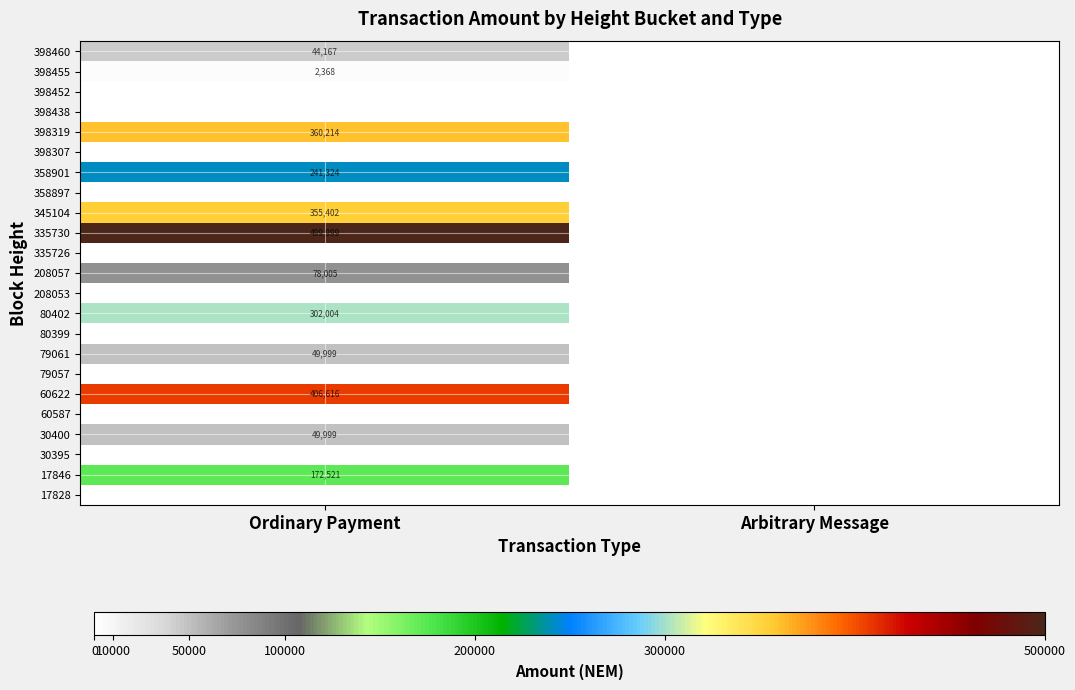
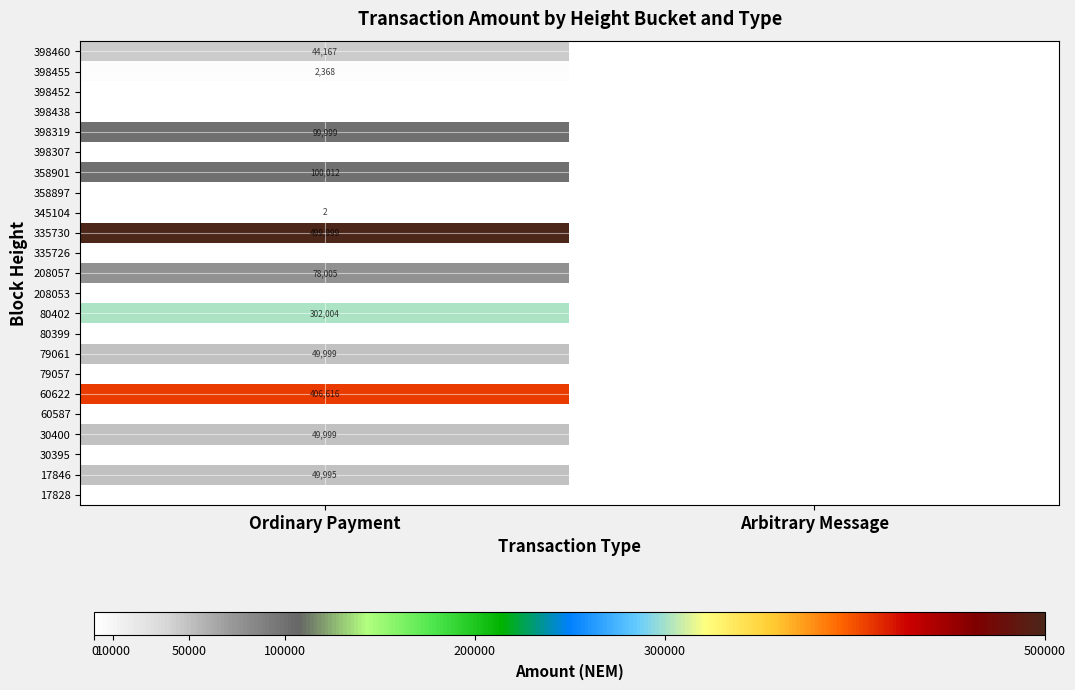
  {
    "398460": {
      "Ordinary Payment": "44,167"
    },
    "398455": {
      "Ordinary Payment": "2,368"
    },
    "398319": {
-     "Ordinary Payment": "360,214"
+     "Ordinary Payment": "99,999"
    },
    "358901": {
-     "Ordinary Payment": "241,324"
+     "Ordinary Payment": "100,012"
    },
    "345104": {
-     "Ordinary Payment": "355,402"
+     "Ordinary Payment": "2"
    },
    "335730": {
      "Ordinary Payment": "499,999"
    },
    "208057": {
      "Ordinary Payment": "78,005"
    },
    "80402": {
      "Ordinary Payment": "302,004"
    },
    "79061": {
      "Ordinary Payment": "49,999"
    },
    "60622": {
      "Ordinary Payment": "406,616"
    },
    "30400": {
      "Ordinary Payment": "49,999"
    },
    "17846": {
-     "Ordinary Payment": "172,521"
+     "Ordinary Payment": "49,995"
    }
  }
